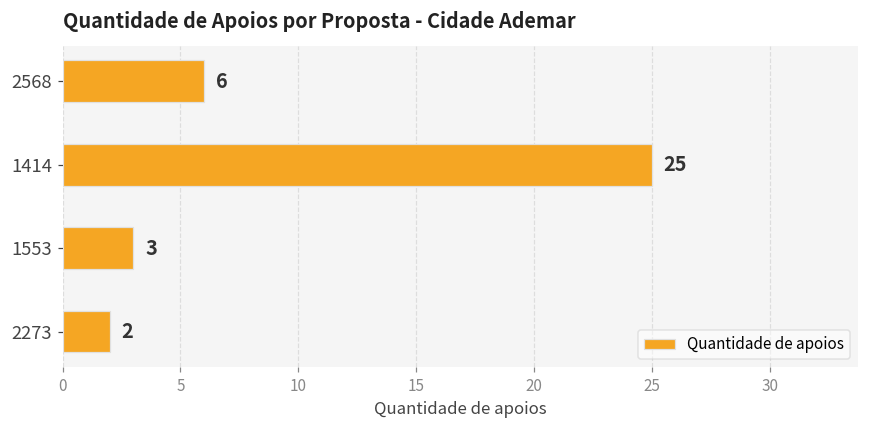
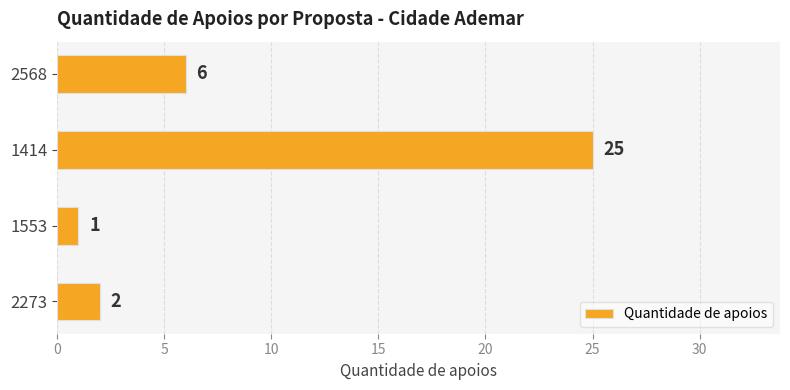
  {
    "2568": 6,
    "1414": 25,
-   "1553": 3,
+   "1553": 1,
    "2273": 2
  }
